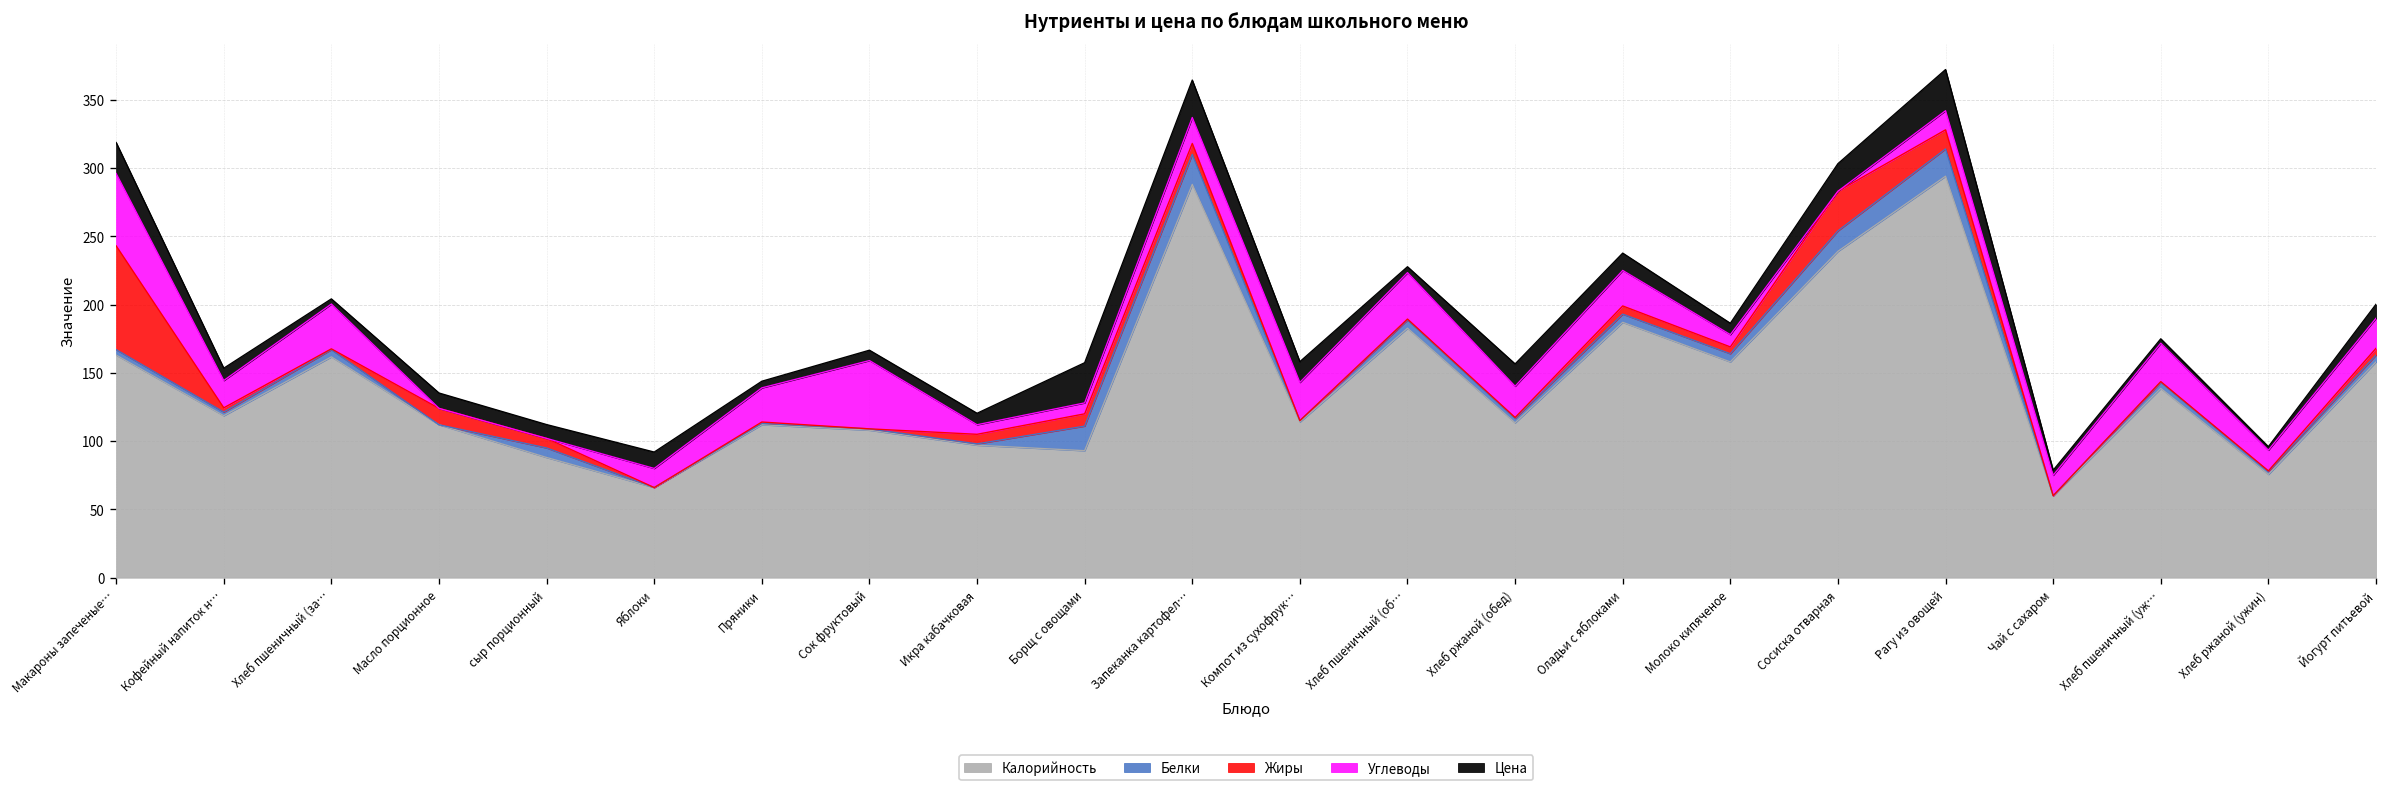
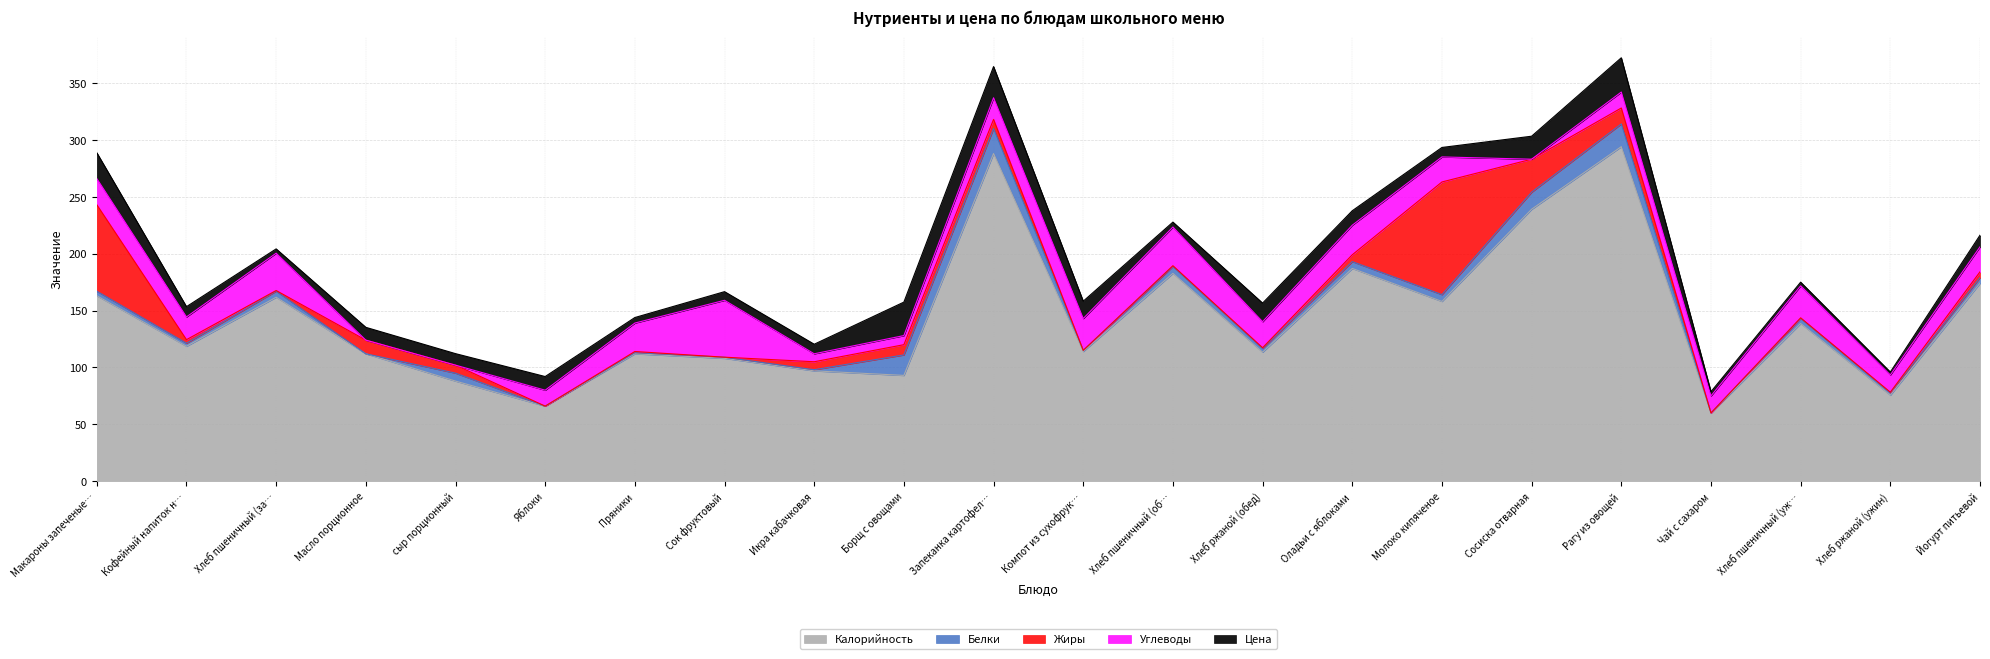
  {
    "Калорийность": {
      "Макароны запеченые…": 163,
      "Кофейный напиток н…": 119,
      "Хлеб пшеничный (за…": 162,
      "сыр порционный": 88,
      "Борщ с овощами": 93,
      "Запеканка картофел…": 288,
      "Хлеб пшеничный (об…": 183,
      "Хлеб ржаной (обед)": 113,
      "Оладьи с яблоками": 187,
      "Молоко кипяченое": 158,
      "Сосиска отварная": 239,
      "Рагу из овощей": 294,
      "Хлеб пшеничный (уж…": 139,
-     "Йогурт питьевой": 158
+     "Йогурт питьевой": 174
    },
    "Белки": {
      "Макароны запеченые…": 4,
      "Кофейный напиток н…": 3,
      "сыр порционный": 7,
      "Борщ с овощами": 18,
      "Запеканка картофел…": 22,
      "Оладьи с яблоками": 6,
      "Молоко кипяченое": 6,
      "Сосиска отварная": 15,
      "Рагу из овощей": 20,
      "Йогурт питьевой": 5
    },
    "Жиры": {
      "Макароны запеченые…": 76,
      "Кофейный напиток н…": 3,
      "Икра кабачковая": 7,
      "Борщ с овощами": 9,
      "Запеканка картофел…": 8,
      "Оладьи с яблоками": 6,
-     "Молоко кипяченое": 5,
+     "Молоко кипяченое": 99,
      "Рагу из овощей": 14,
      "Йогурт питьевой": 5
    },
    "Углеводы": {
-     "Макароны запеченые…": 53,
+     "Макароны запеченые…": 23,
      "Кофейный напиток н…": 20,
      "Хлеб пшеничный (за…": 33,
      "Яблоки": 14,
      "Пряники": 25,
      "Сок фруктовый": 50,
      "Икра кабачковая": 7,
      "Борщ с овощами": 8,
      "Запеканка картофел…": 19,
      "Компот из сухофрук…": 28,
      "Хлеб пшеничный (об…": 34,
      "Хлеб ржаной (обед)": 23,
      "Оладьи с яблоками": 26,
-     "Молоко кипяченое": 9,
+     "Молоко кипяченое": 22,
      "Рагу из овощей": 14,
      "Чай с сахаром": 15,
      "Хлеб пшеничный (уж…": 28,
      "Хлеб ржаной (ужин)": 15,
      "Йогурт питьевой": 22
    },
    "Цена": {
      "Макароны запеченые…": 23,
      "Кофейный напиток н…": 9,
      "Хлеб пшеничный (за…": 4,
      "Масло порционное": 11,
      "сыр порционный": 10,
      "Яблоки": 12,
      "Пряники": 5,
      "Сок фруктовый": 8,
      "Икра кабачковая": 8,
      "Борщ с овощами": 29,
      "Запеканка картофел…": 27,
      "Компот из сухофрук…": 15,
      "Хлеб пшеничный (об…": 4,
      "Хлеб ржаной (обед)": 16,
      "Оладьи с яблоками": 13,
      "Молоко кипяченое": 8,
      "Сосиска отварная": 20,
      "Рагу из овощей": 30,
      "Чай с сахаром": 4,
      "Хлеб пшеничный (уж…": 3,
      "Хлеб ржаной (ужин)": 3,
      "Йогурт питьевой": 10
    }
  }
